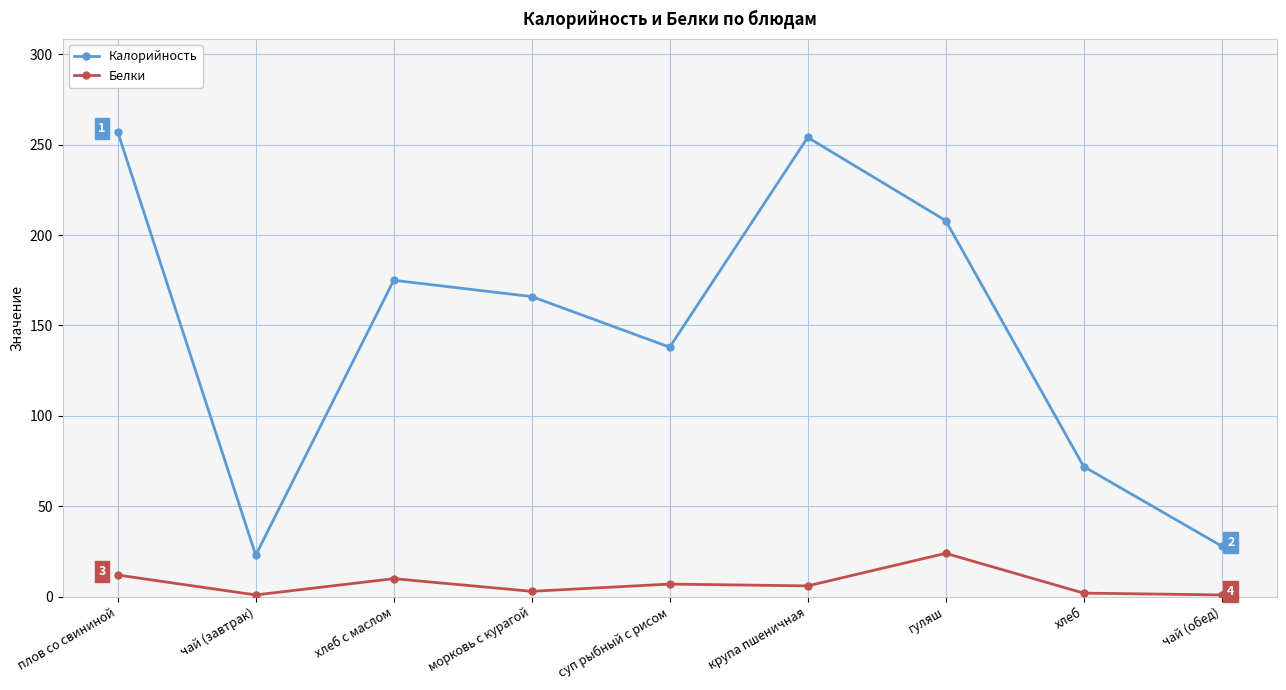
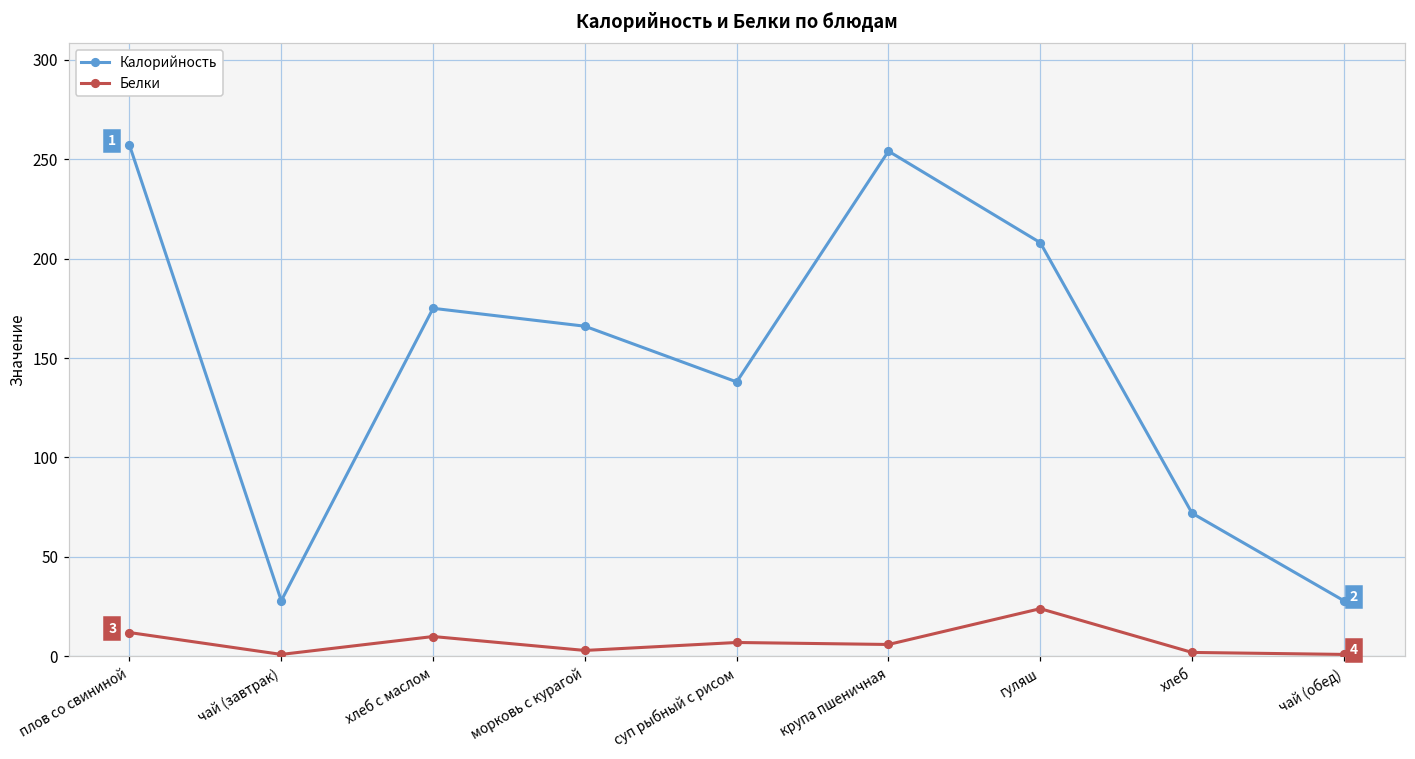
  {
    "Калорийность": {
-     "чай (завтрак)": 23,
+     "чай (завтрак)": 28,
      "хлеб с маслом": 175,
      "морковь с курагой": 166,
      "суп рыбный с рисом": 138,
      "крупа пшеничная": 254,
      "гуляш": 208,
      "хлеб": 72
    },
    "Белки": {
      "чай (завтрак)": 1,
      "хлеб с маслом": 10,
      "морковь с курагой": 3,
      "суп рыбный с рисом": 7,
      "крупа пшеничная": 6,
      "гуляш": 24,
      "хлеб": 2
    }
  }
